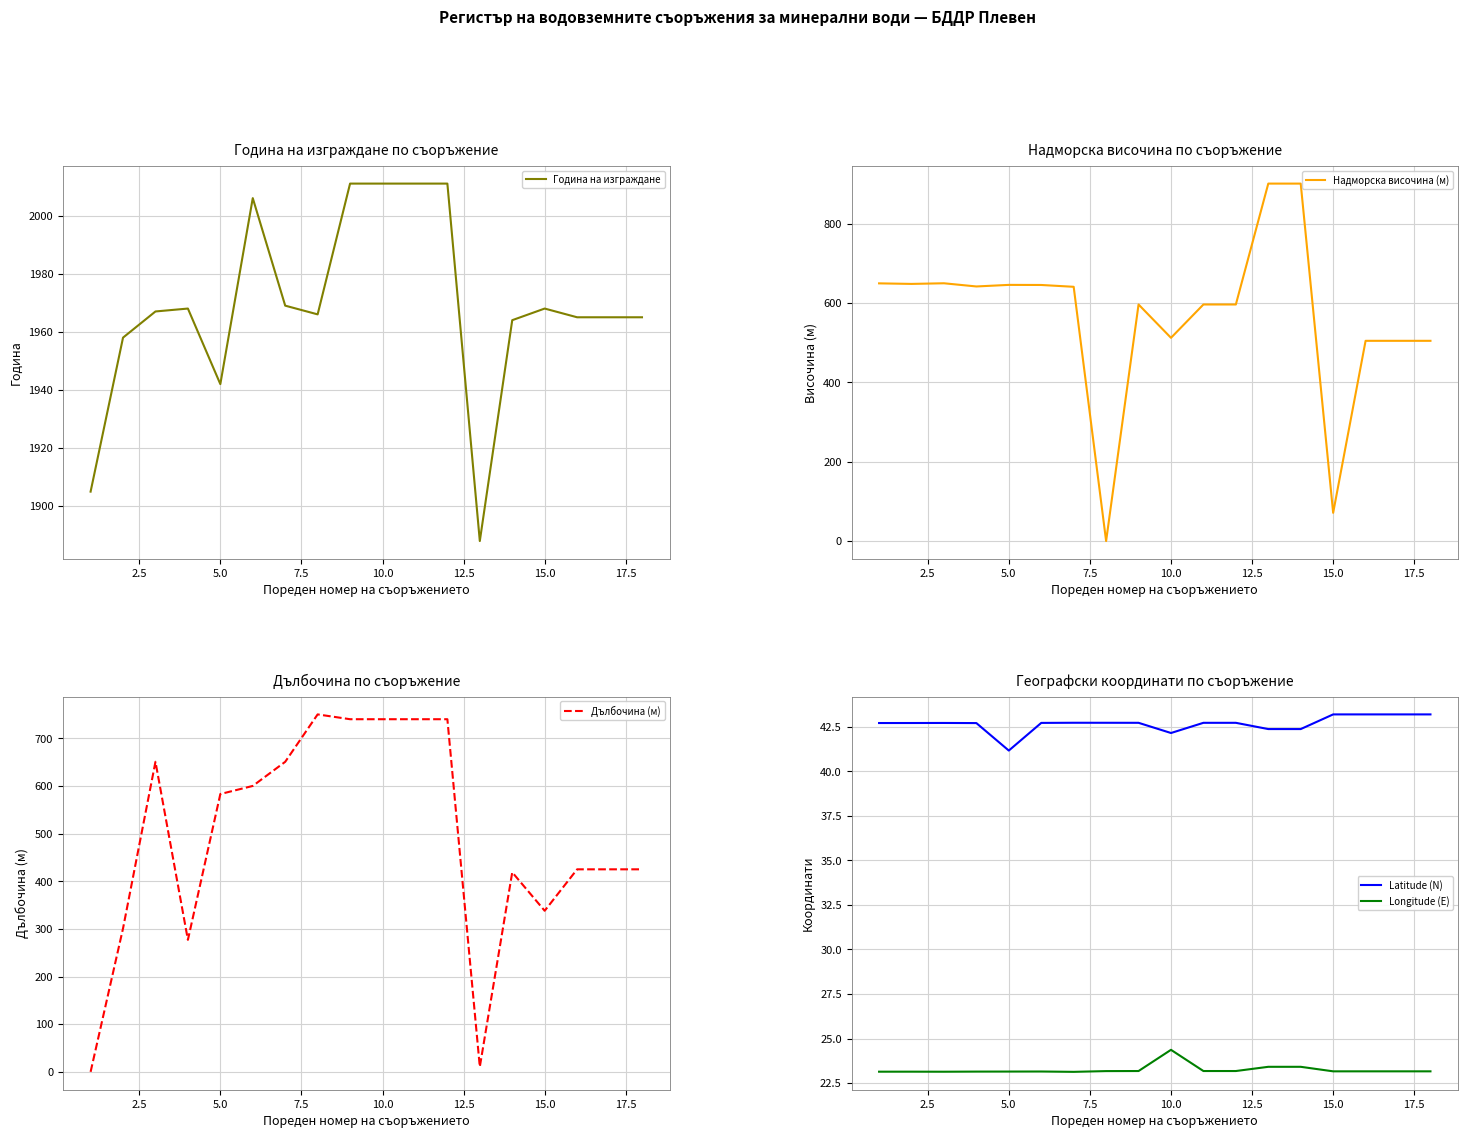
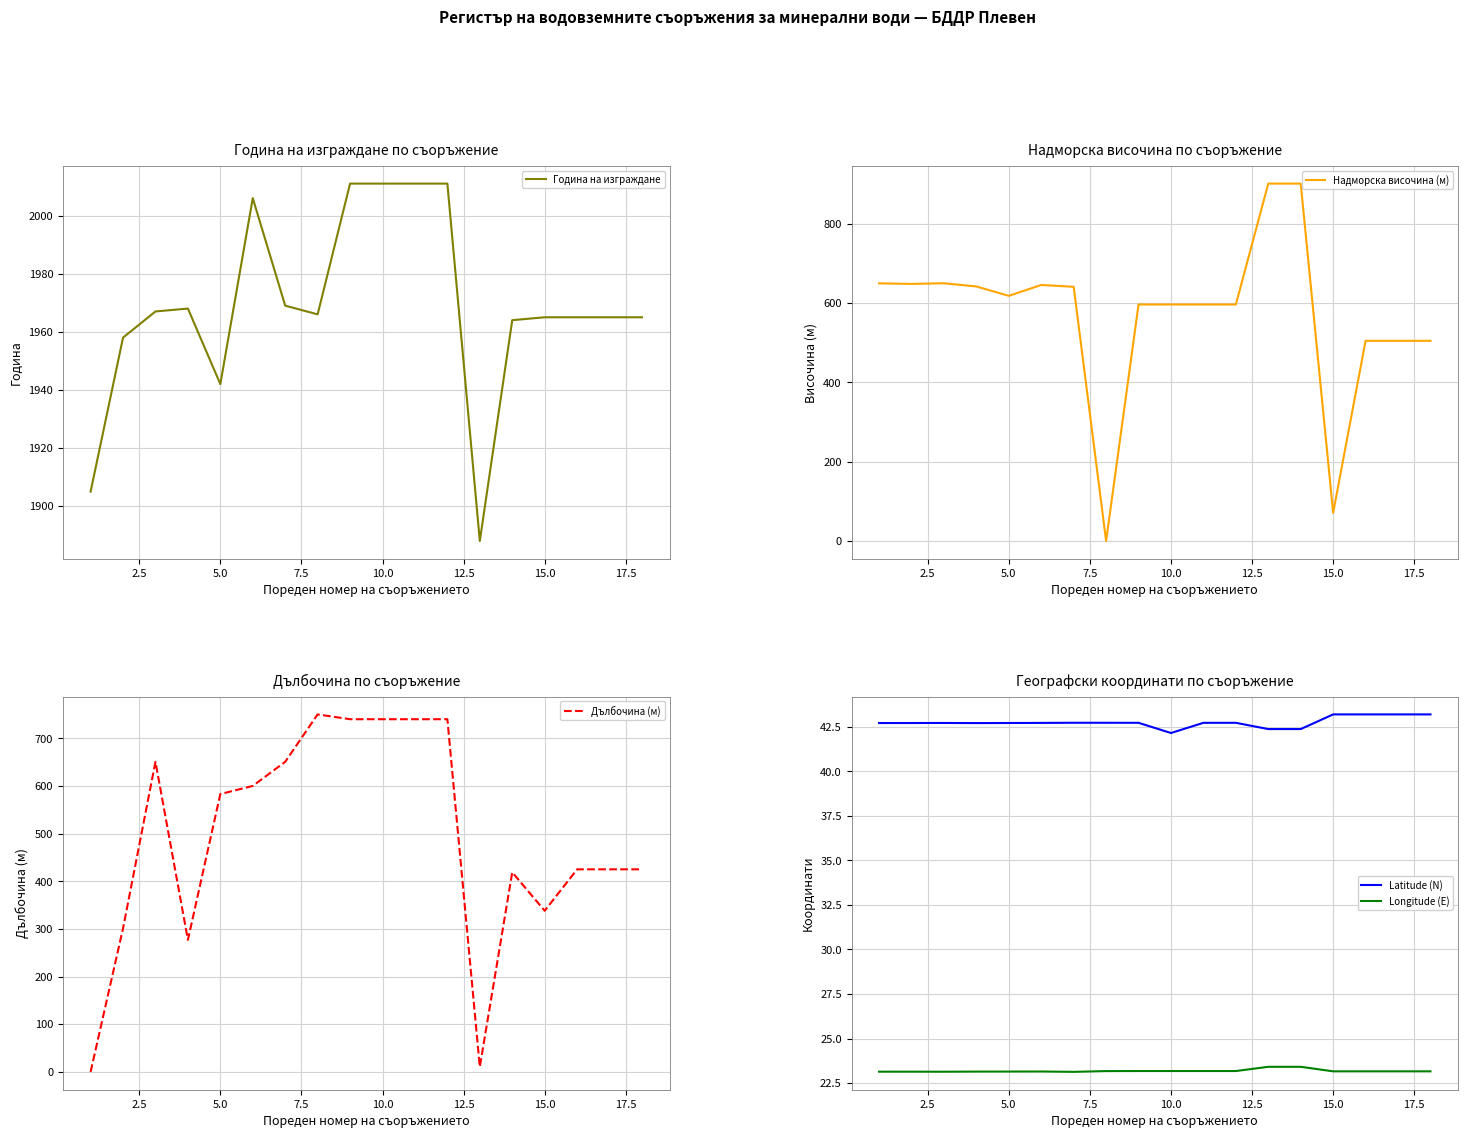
  {
    "Година на изграждане по съоръжение": {
      "5.0": 1942,
      "10.0": 2011,
-     "15.0": 1968
+     "15.0": 1965
    },
    "Надморска височина по съоръжение": {
-     "5.0": 650,
-     "10.0": 510,
+     "5.0": 620,
+     "10.0": 600,
      "15.0": 70
    },
    "Дълбочина по съоръжение": {
      "5.0": 580,
      "10.0": 740,
      "15.0": 340
    },
    "Географски координати по съоръжение": {
      "Latitude (N)": {
-       "5.0": 41.2,
+       "5.0": 42.7,
        "10.0": 42.1,
        "15.0": 43.2
      },
      "Longitude (E)": {
        "5.0": 23.1,
-       "10.0": 24.4,
+       "10.0": 23.2,
        "15.0": 23.2
      }
    }
  }
